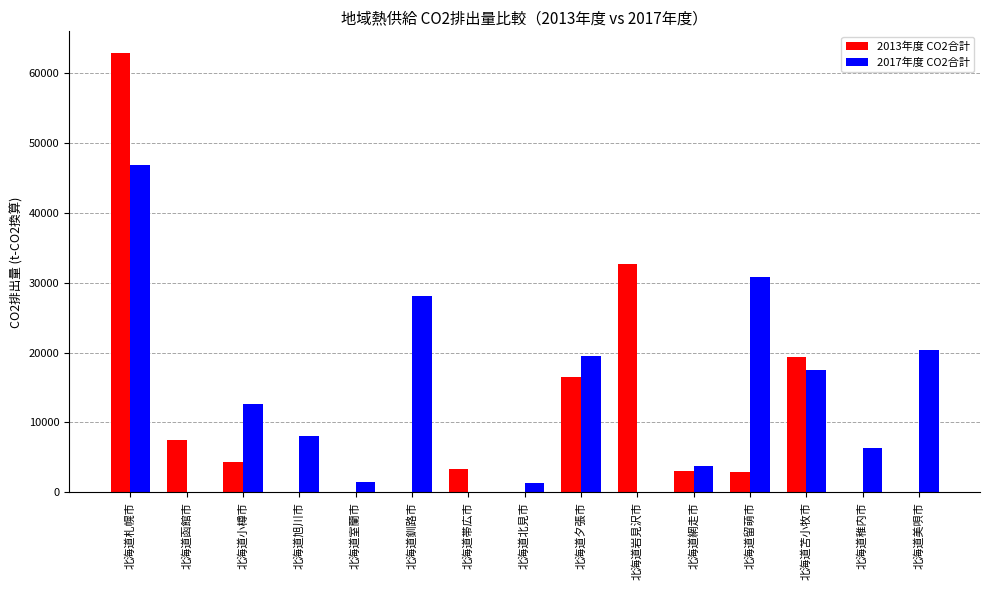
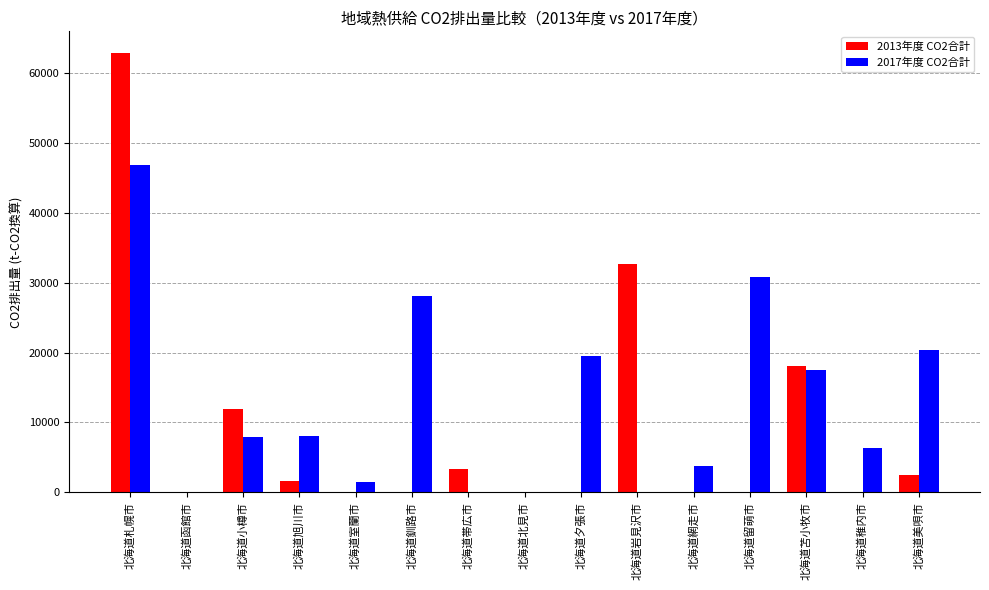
  {
    "2013年度 CO2合計": {
      "北海道札幌市": 63000,
-     "北海道函館市": 8000,
-     "北海道小樽市": 4000,
-     "北海道旭川市": 0,
+     "北海道函館市": 0,
+     "北海道小樽市": 12000,
+     "北海道旭川市": 2000,
      "北海道室蘭市": 0,
      "北海道釧路市": 0,
      "北海道帯広市": 3000,
      "北海道北見市": 0,
-     "北海道夕張市": 17000,
+     "北海道夕張市": 0,
      "北海道岩見沢市": 33000,
-     "北海道網走市": 3000,
-     "北海道留萌市": 3000,
-     "北海道苫小牧市": 19000,
+     "北海道網走市": 0,
+     "北海道留萌市": 0,
+     "北海道苫小牧市": 18000,
      "北海道稚内市": 0,
-     "北海道美唄市": 0
+     "北海道美唄市": 3000
    },
    "2017年度 CO2合計": {
      "北海道札幌市": 47000,
      "北海道函館市": 0,
-     "北海道小樽市": 13000,
+     "北海道小樽市": 8000,
      "北海道旭川市": 8000,
      "北海道室蘭市": 2000,
      "北海道釧路市": 28000,
      "北海道帯広市": 0,
-     "北海道北見市": 1000,
+     "北海道北見市": 0,
      "北海道夕張市": 20000,
      "北海道岩見沢市": 0,
      "北海道網走市": 4000,
      "北海道留萌市": 31000,
      "北海道苫小牧市": 18000,
      "北海道稚内市": 6000,
      "北海道美唄市": 20000
    }
  }
